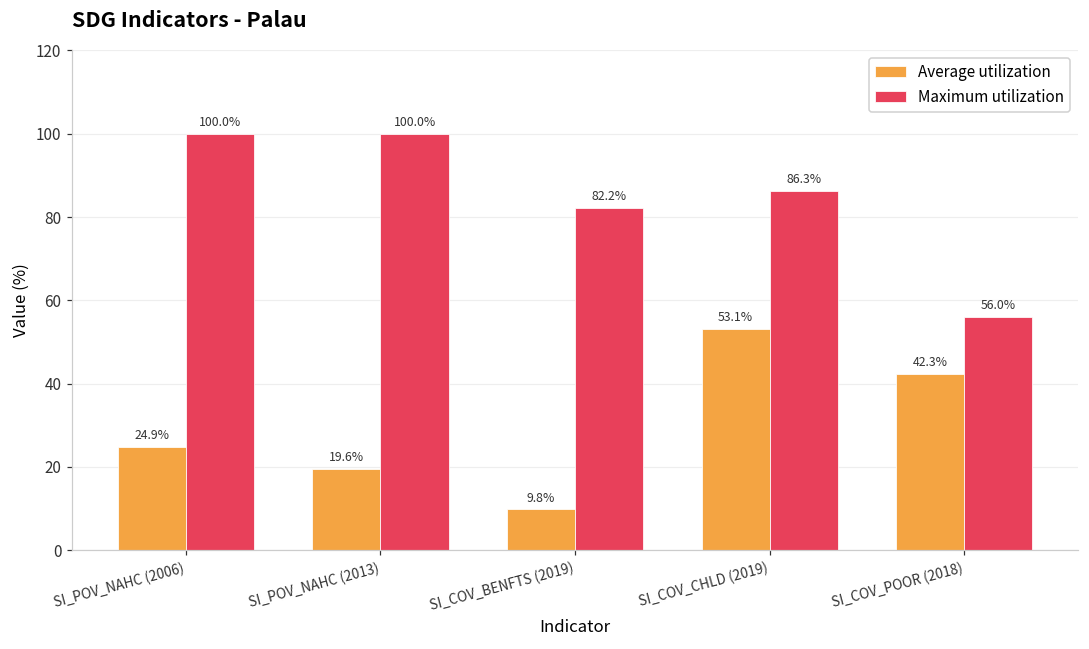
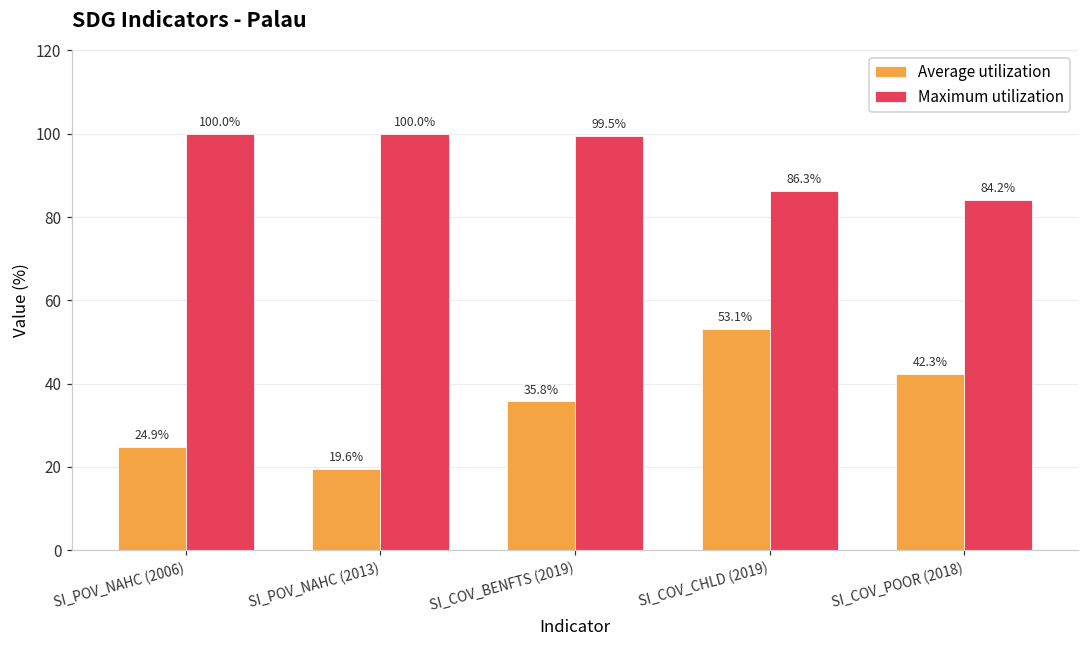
  {
    "Average utilization": {
      "SI_POV_NAHC (2006)": "24.9%",
      "SI_POV_NAHC (2013)": "19.6%",
-     "SI_COV_BENFTS (2019)": "9.8%",
+     "SI_COV_BENFTS (2019)": "35.8%",
      "SI_COV_CHLD (2019)": "53.1%",
      "SI_COV_POOR (2018)": "42.3%"
    },
    "Maximum utilization": {
      "SI_POV_NAHC (2006)": "100.0%",
      "SI_POV_NAHC (2013)": "100.0%",
-     "SI_COV_BENFTS (2019)": "82.2%",
+     "SI_COV_BENFTS (2019)": "99.5%",
      "SI_COV_CHLD (2019)": "86.3%",
-     "SI_COV_POOR (2018)": "56.0%"
+     "SI_COV_POOR (2018)": "84.2%"
    }
  }
